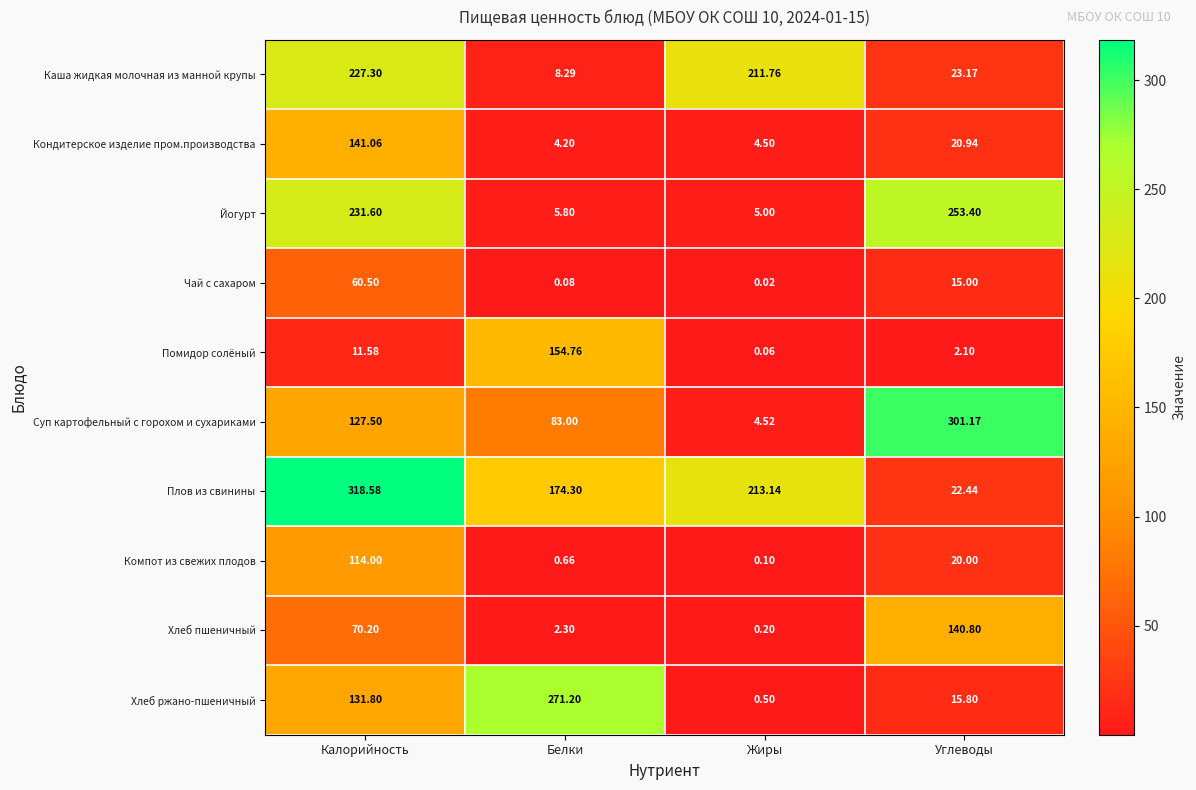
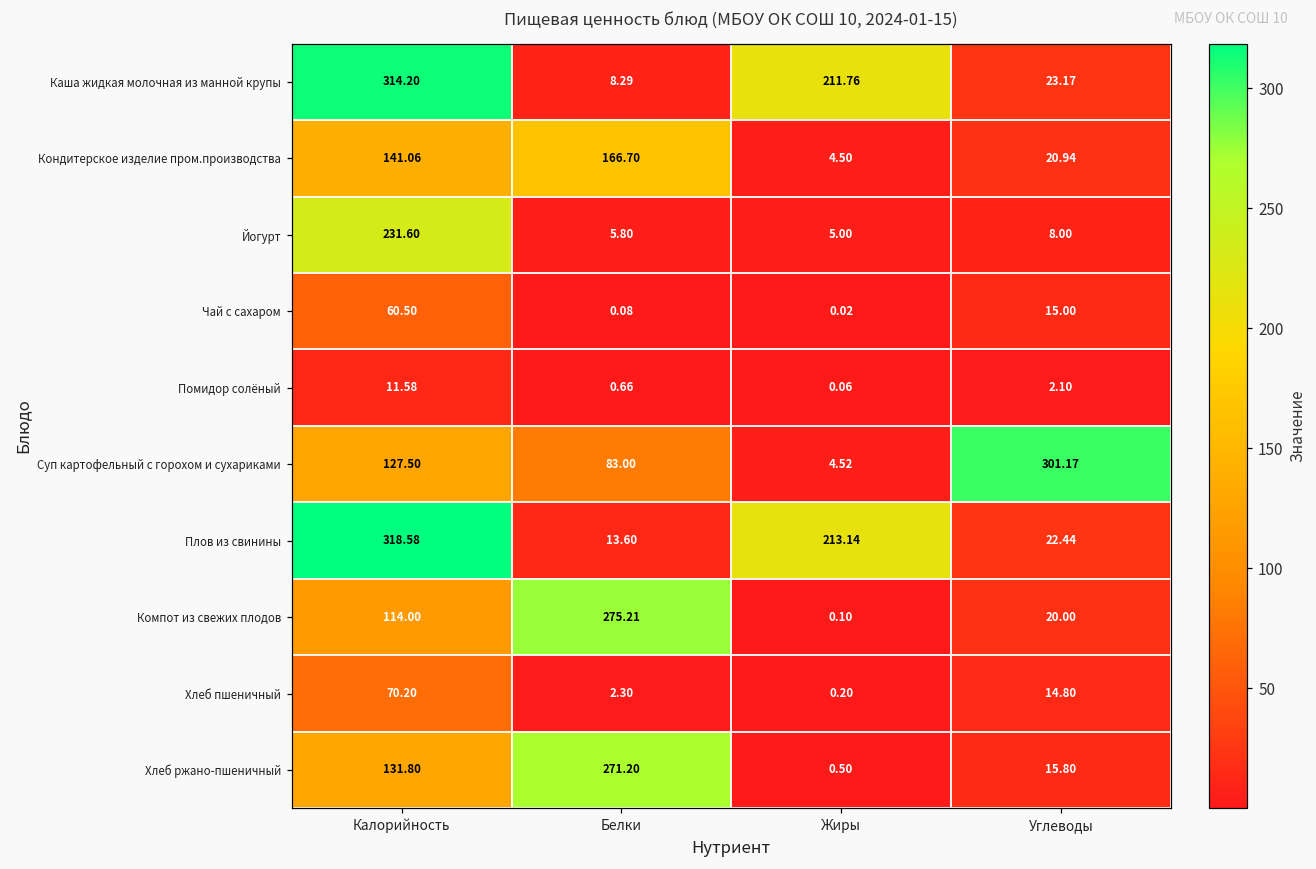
  {
    "Каша жидкая молочная из манной крупы": {
-     "Калорийность": 227.30,
+     "Калорийность": 314.20,
      "Белки": 8.29,
      "Жиры": 211.76,
      "Углеводы": 23.17
    },
    "Кондитерское изделие пром.производства": {
      "Калорийность": 141.06,
-     "Белки": 4.20,
+     "Белки": 166.70,
      "Жиры": 4.50,
      "Углеводы": 20.94
    },
    "Йогурт": {
      "Калорийность": 231.60,
      "Белки": 5.80,
      "Жиры": 5.00,
-     "Углеводы": 253.40
+     "Углеводы": 8.00
    },
    "Чай с сахаром": {
      "Калорийность": 60.50,
      "Белки": 0.08,
      "Жиры": 0.02,
      "Углеводы": 15.00
    },
    "Помидор солёный": {
      "Калорийность": 11.58,
-     "Белки": 154.76,
+     "Белки": 0.66,
      "Жиры": 0.06,
      "Углеводы": 2.10
    },
    "Суп картофельный с горохом и сухариками": {
      "Калорийность": 127.50,
      "Белки": 83.00,
      "Жиры": 4.52,
      "Углеводы": 301.17
    },
    "Плов из свинины": {
      "Калорийность": 318.58,
-     "Белки": 174.30,
+     "Белки": 13.60,
      "Жиры": 213.14,
      "Углеводы": 22.44
    },
    "Компот из свежих плодов": {
      "Калорийность": 114.00,
-     "Белки": 0.66,
+     "Белки": 275.21,
      "Жиры": 0.10,
      "Углеводы": 20.00
    },
    "Хлеб пшеничный": {
      "Калорийность": 70.20,
      "Белки": 2.30,
      "Жиры": 0.20,
-     "Углеводы": 140.80
+     "Углеводы": 14.80
    },
    "Хлеб ржано-пшеничный": {
      "Калорийность": 131.80,
      "Белки": 271.20,
      "Жиры": 0.50,
      "Углеводы": 15.80
    }
  }
